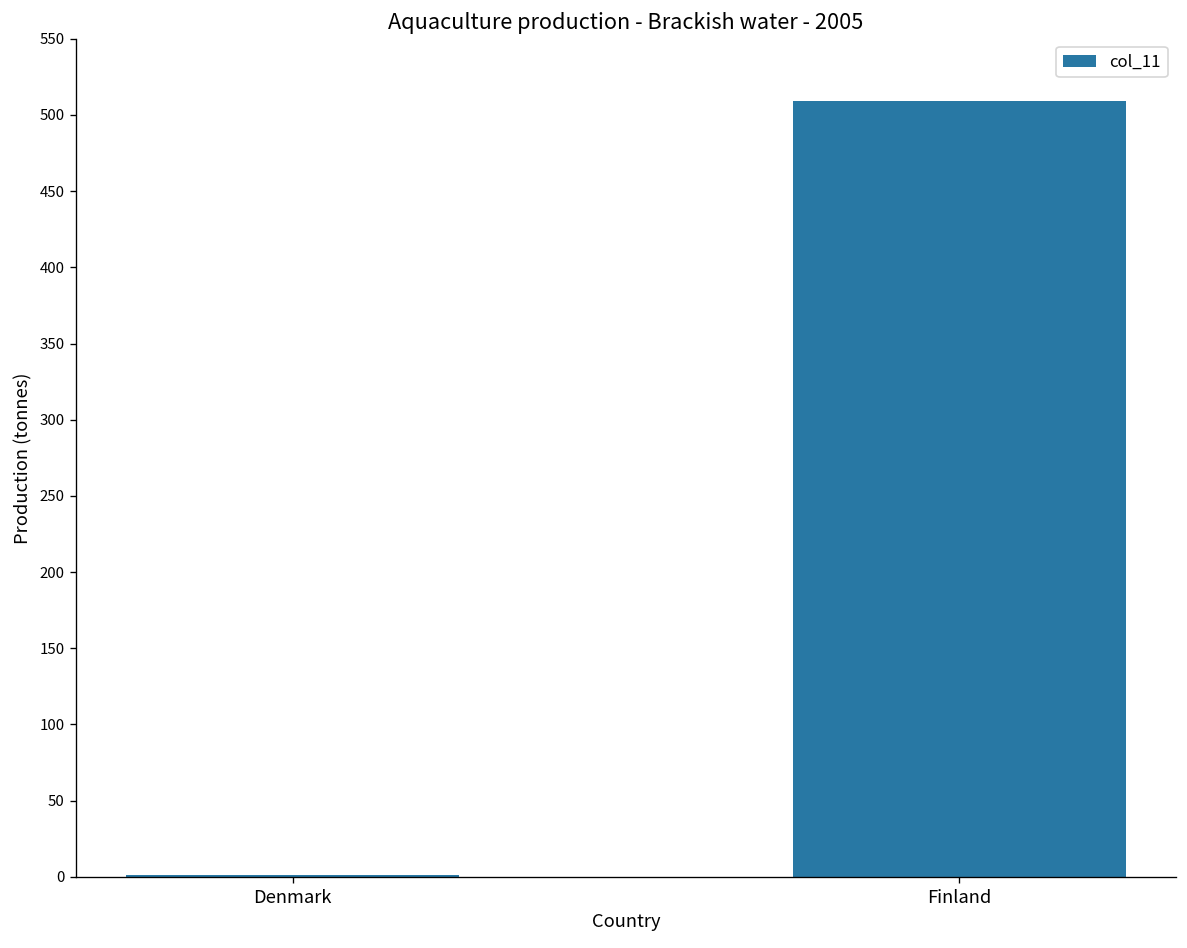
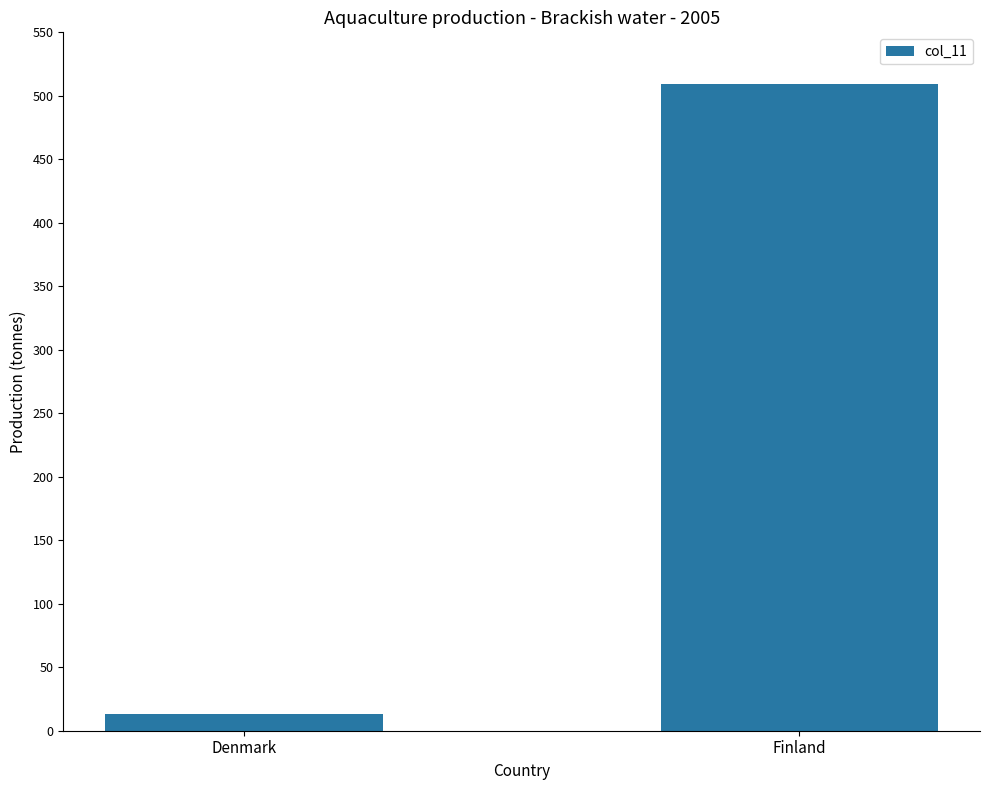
  {
-   "Denmark": 1,
+   "Denmark": 14,
    "Finland": 509
  }
